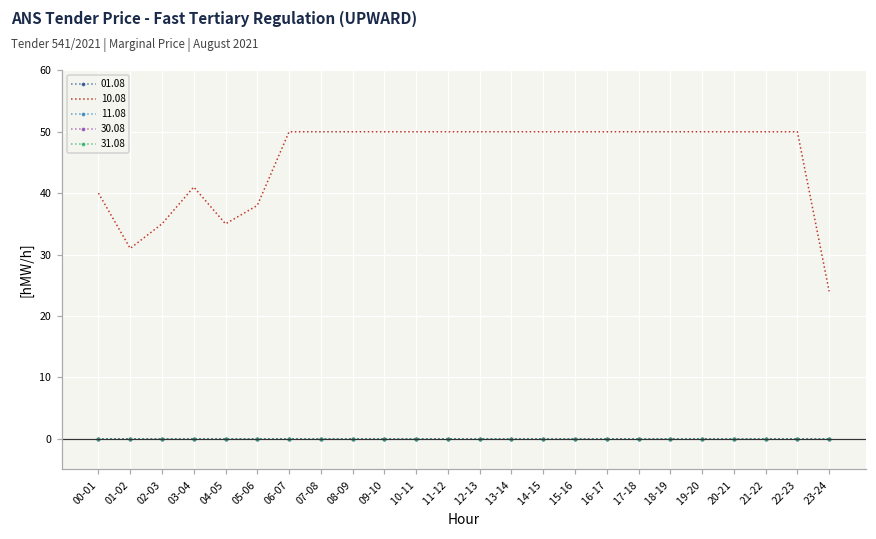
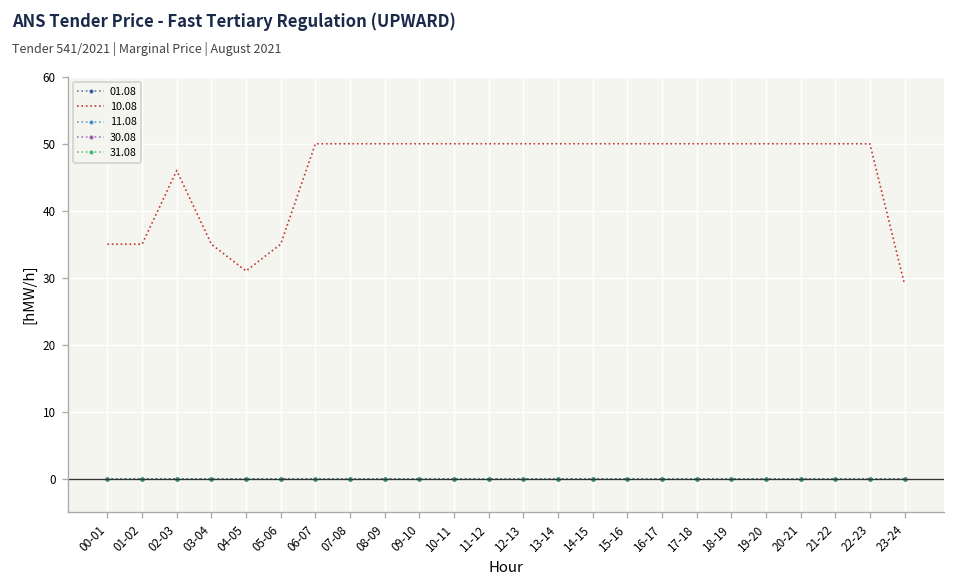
  {
    "31.08": {
      "00-01": 0,
      "01-02": 0,
      "02-03": 0,
      "03-04": 0,
      "04-05": 0,
      "05-06": 0,
      "06-07": 0,
      "07-08": 0,
      "08-09": 0,
      "09-10": 0,
      "10-11": 0,
      "11-12": 0,
      "12-13": 0,
      "13-14": 0,
      "14-15": 0,
      "15-16": 0,
      "16-17": 0,
      "17-18": 0,
      "18-19": 0,
      "19-20": 0,
      "20-21": 0,
      "21-22": 0,
      "22-23": 0,
      "23-24": 0
    },
    "10.08": {
-     "00-01": 40,
-     "01-02": 31,
-     "02-03": 35,
-     "03-04": 41,
-     "04-05": 35,
-     "05-06": 38,
+     "00-01": 35,
+     "01-02": 35,
+     "02-03": 46,
+     "03-04": 35,
+     "04-05": 31,
+     "05-06": 35,
      "06-07": 50,
      "07-08": 50,
      "08-09": 50,
      "09-10": 50,
      "10-11": 50,
      "11-12": 50,
      "12-13": 50,
      "13-14": 50,
      "14-15": 50,
      "15-16": 50,
      "16-17": 50,
      "17-18": 50,
      "18-19": 50,
      "19-20": 50,
      "20-21": 50,
      "21-22": 50,
      "22-23": 50,
-     "23-24": 24
+     "23-24": 29
    }
  }
